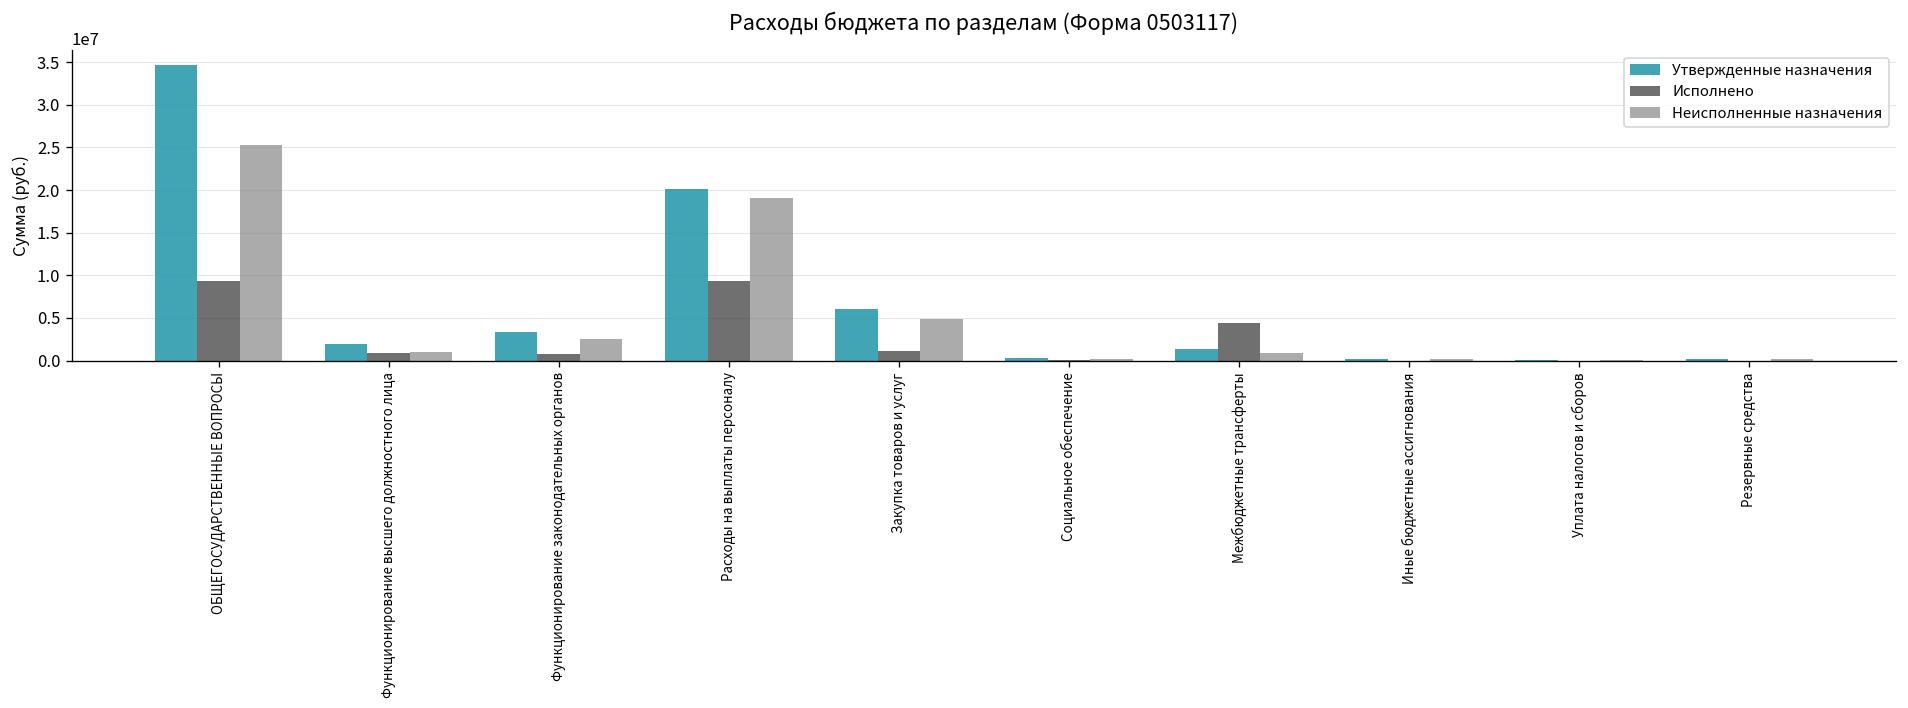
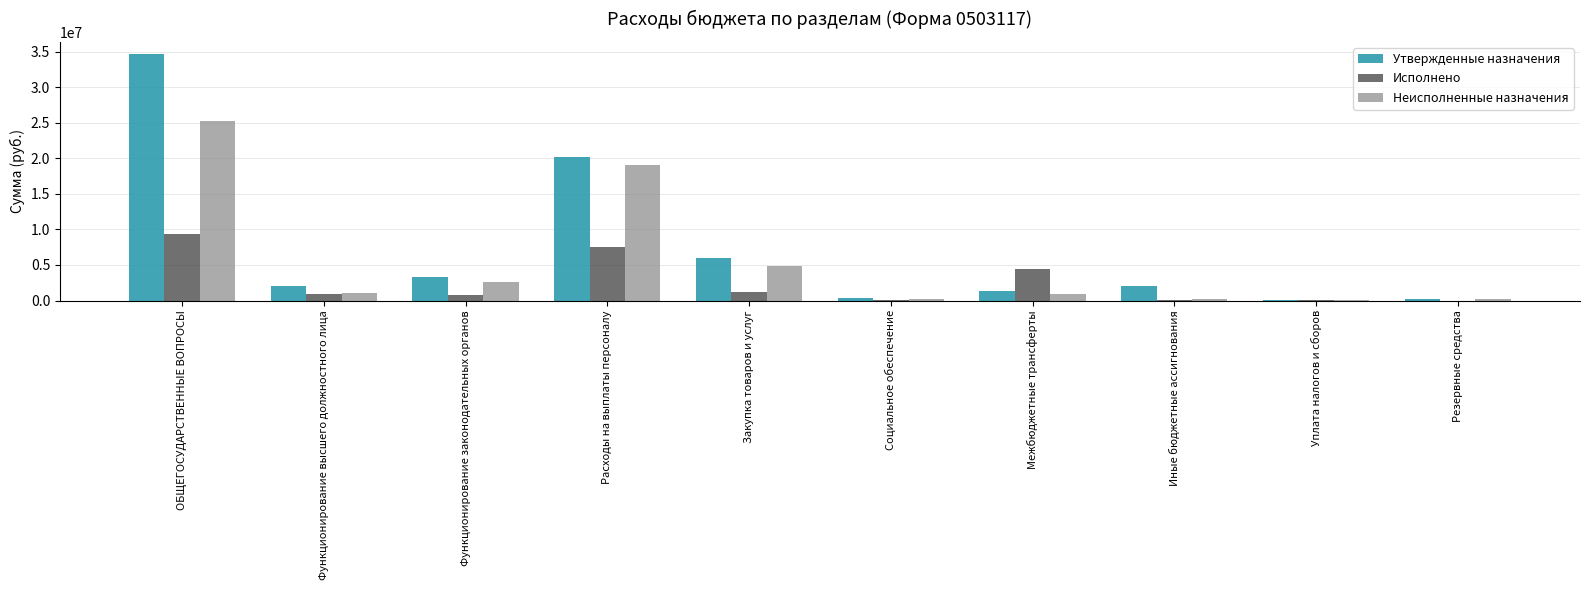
  {
    "Утвержденные назначения": {
      "ОБЩЕГОСУДАРСТВЕННЫЕ ВОПРОСЫ": 35000000,
      "Функционирование высшего должностного лица": 2000000,
      "Функционирование законодательных органов": 3000000,
      "Расходы на выплаты персоналу": 20000000,
      "Закупка товаров и услуг": 6000000,
      "Межбюджетные трансферты": 1000000,
-     "Иные бюджетные ассигнования": 0
+     "Иные бюджетные ассигнования": 2000000
    },
    "Исполнено": {
      "ОБЩЕГОСУДАРСТВЕННЫЕ ВОПРОСЫ": 9000000,
      "Функционирование высшего должностного лица": 1000000,
      "Функционирование законодательных органов": 1000000,
-     "Расходы на выплаты персоналу": 9000000,
+     "Расходы на выплаты персоналу": 8000000,
      "Закупка товаров и услуг": 1000000,
      "Межбюджетные трансферты": 4000000,
      "Резервные средства": 0
    },
    "Неисполненные назначения": {
      "ОБЩЕГОСУДАРСТВЕННЫЕ ВОПРОСЫ": 25000000,
      "Функционирование высшего должностного лица": 1000000,
      "Функционирование законодательных органов": 3000000,
      "Расходы на выплаты персоналу": 19000000,
      "Закупка товаров и услуг": 5000000,
      "Межбюджетные трансферты": 1000000
    }
  }
